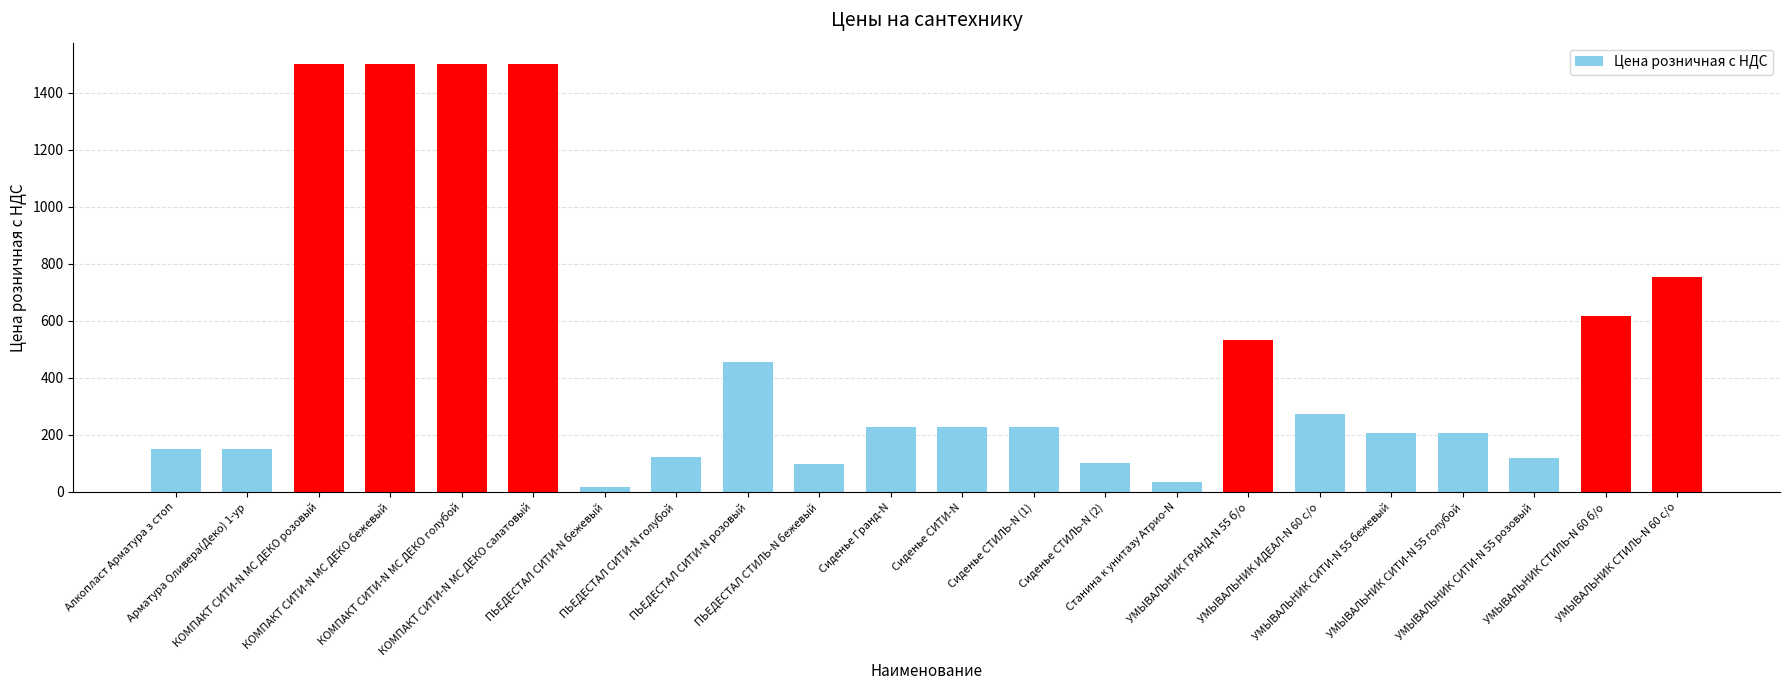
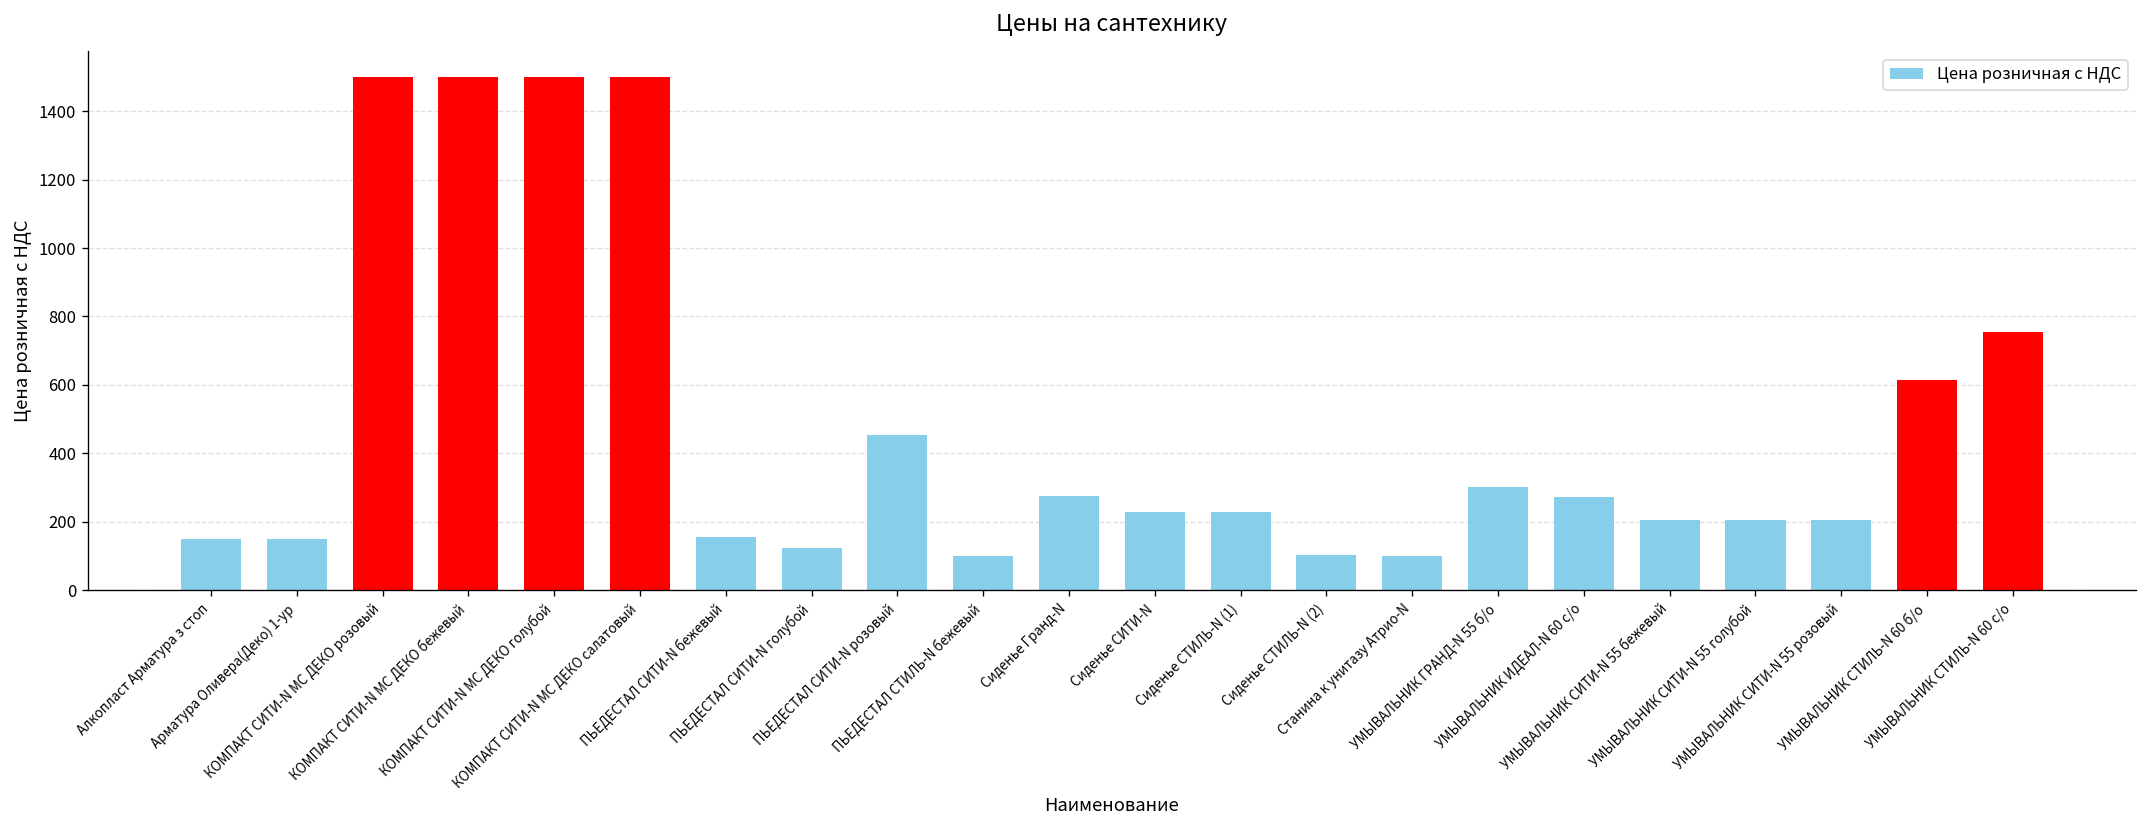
  {
    "Алкопласт Арматура з стоп": 150,
    "Арматура Оливера(Деко) 1-ур": 150,
    "КОМПАКТ СИТИ-N МС ДЕКО розовый": 1500,
    "КОМПАКТ СИТИ-N МС ДЕКО бежевый": 1500,
    "КОМПАКТ СИТИ-N МС ДЕКО голубой": 1500,
    "КОМПАКТ СИТИ-N МС ДЕКО салатовый": 1500,
-   "ПЬЕДЕСТАЛ СИТИ-N бежевый": 20,
+   "ПЬЕДЕСТАЛ СИТИ-N бежевый": 160,
    "ПЬЕДЕСТАЛ СИТИ-N голубой": 120,
    "ПЬЕДЕСТАЛ СИТИ-N розовый": 460,
    "ПЬЕДЕСТАЛ СТИЛЬ-N бежевый": 100,
-   "Сиденье Гранд-N": 230,
+   "Сиденье Гранд-N": 270,
    "Сиденье СИТИ-N": 230,
    "Сиденье СТИЛЬ-N (1)": 230,
    "Сиденье СТИЛЬ-N (2)": 100,
-   "Станина к унитазу Атрио-N": 30,
-   "УМЫВАЛЬНИК ГРАНД-N 55 б/о": 530,
+   "Станина к унитазу Атрио-N": 100,
+   "УМЫВАЛЬНИК ГРАНД-N 55 б/о": 300,
    "УМЫВАЛЬНИК ИДЕАЛ-N 60 с/о": 270,
    "УМЫВАЛЬНИК СИТИ-N 55 бежевый": 210,
    "УМЫВАЛЬНИК СИТИ-N 55 голубой": 210,
-   "УМЫВАЛЬНИК СИТИ-N 55 розовый": 120,
+   "УМЫВАЛЬНИК СИТИ-N 55 розовый": 210,
    "УМЫВАЛЬНИК СТИЛЬ-N 60 б/о": 620,
    "УМЫВАЛЬНИК СТИЛЬ-N 60 с/о": 750
  }
